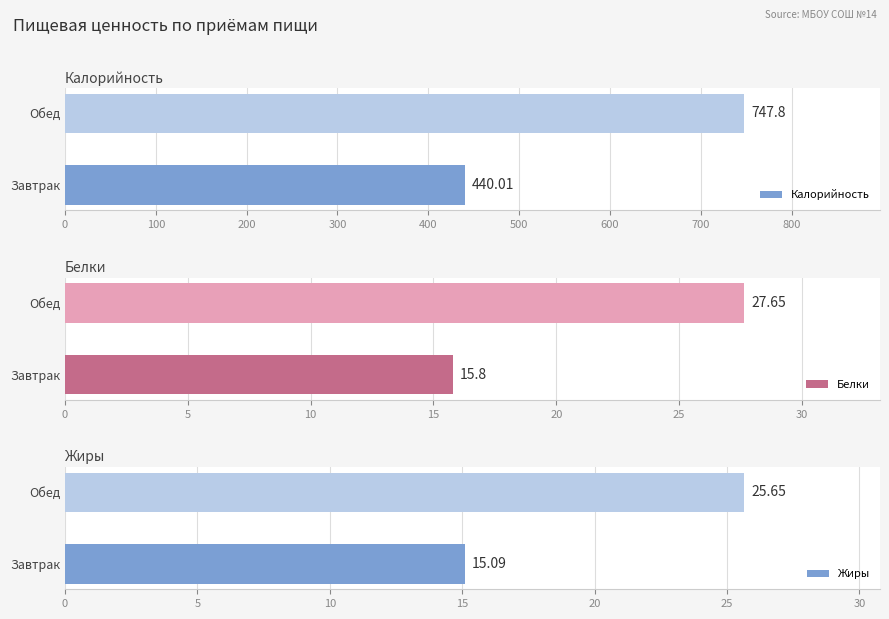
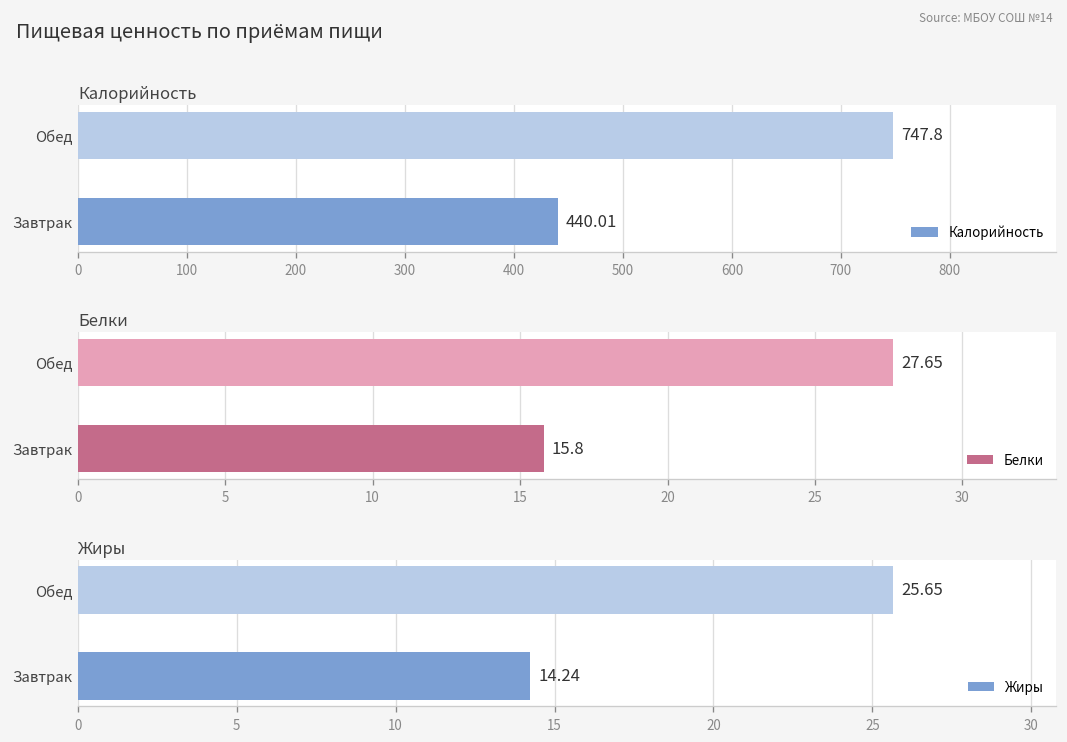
  {
    "Калорийность": {
      "Обед": 747.8,
      "Завтрак": 440.01
    },
    "Белки": {
      "Обед": 27.65,
      "Завтрак": 15.8
    },
    "Жиры": {
      "Обед": 25.65,
-     "Завтрак": 15.09
+     "Завтрак": 14.24
    }
  }
